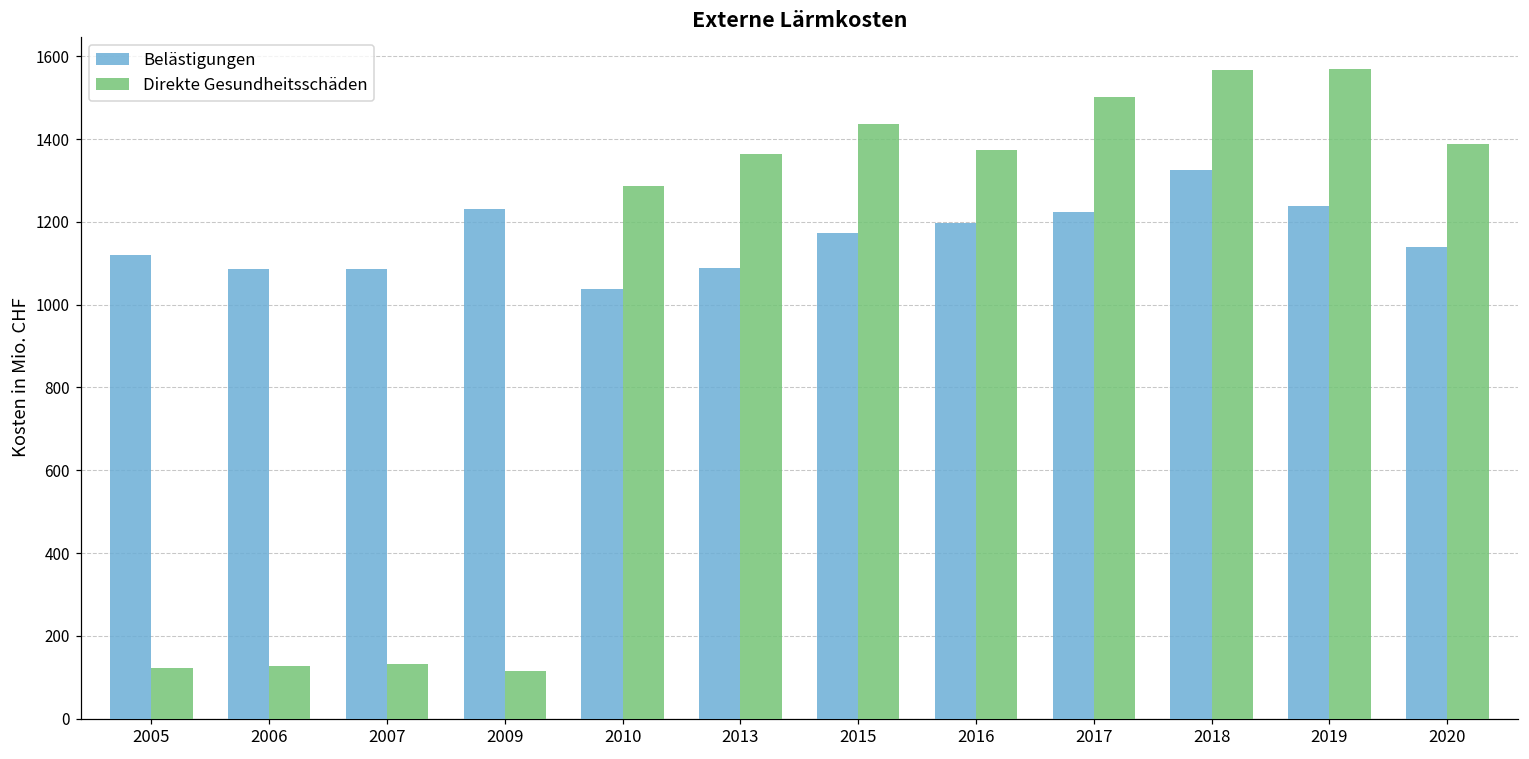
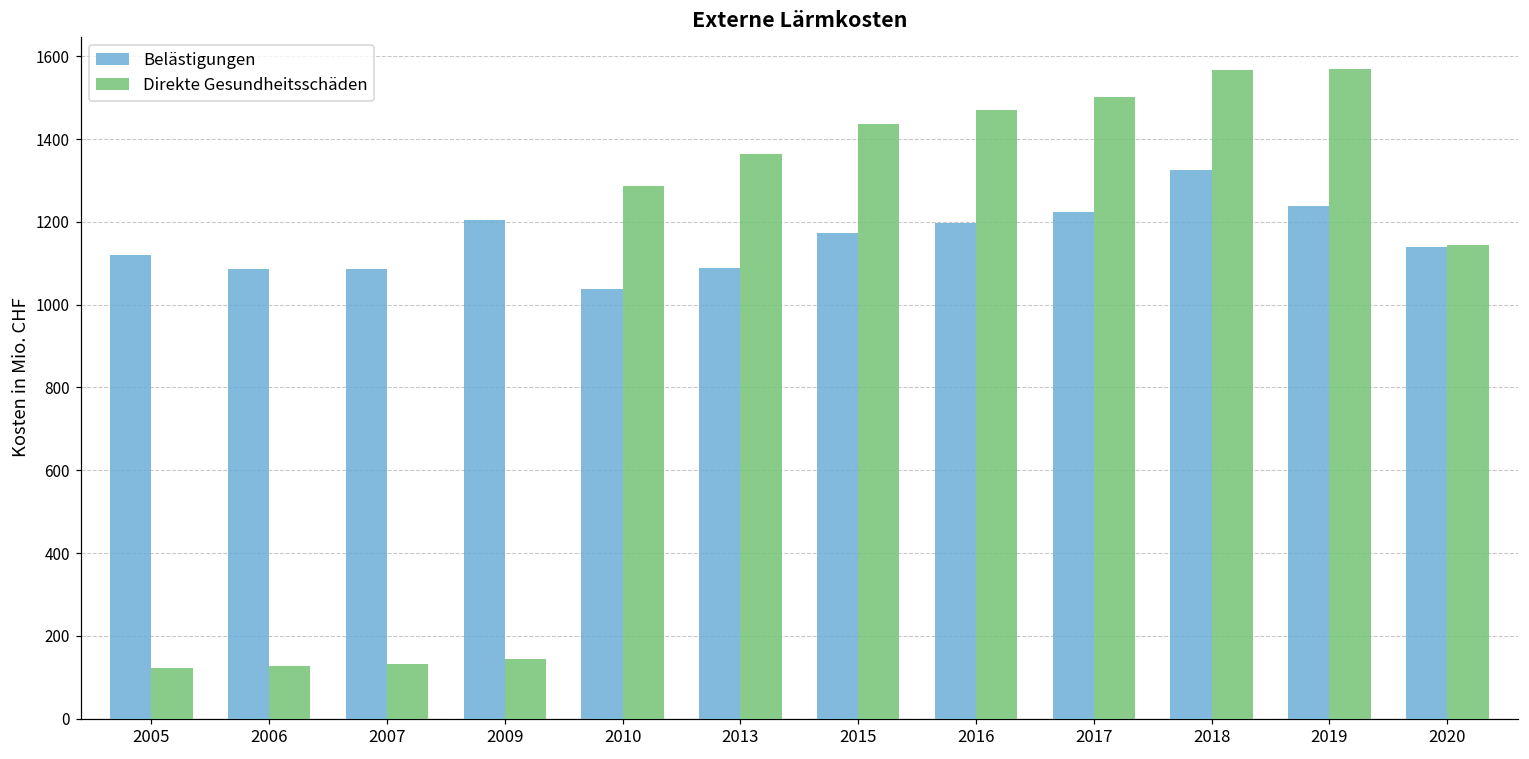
  {
    "Belästigungen": {
      "2005": 1120,
      "2006": 1090,
      "2007": 1090,
-     "2009": 1230,
+     "2009": 1200,
      "2010": 1040,
      "2013": 1090,
      "2015": 1170,
      "2016": 1200,
      "2017": 1230,
      "2018": 1330,
      "2019": 1240,
      "2020": 1140
    },
    "Direkte Gesundheitsschäden": {
      "2005": 120,
      "2006": 130,
      "2007": 130,
-     "2009": 120,
+     "2009": 140,
      "2010": 1290,
      "2013": 1370,
      "2015": 1440,
-     "2016": 1370,
+     "2016": 1470,
      "2017": 1500,
      "2018": 1570,
      "2019": 1570,
-     "2020": 1390
+     "2020": 1140
    }
  }
